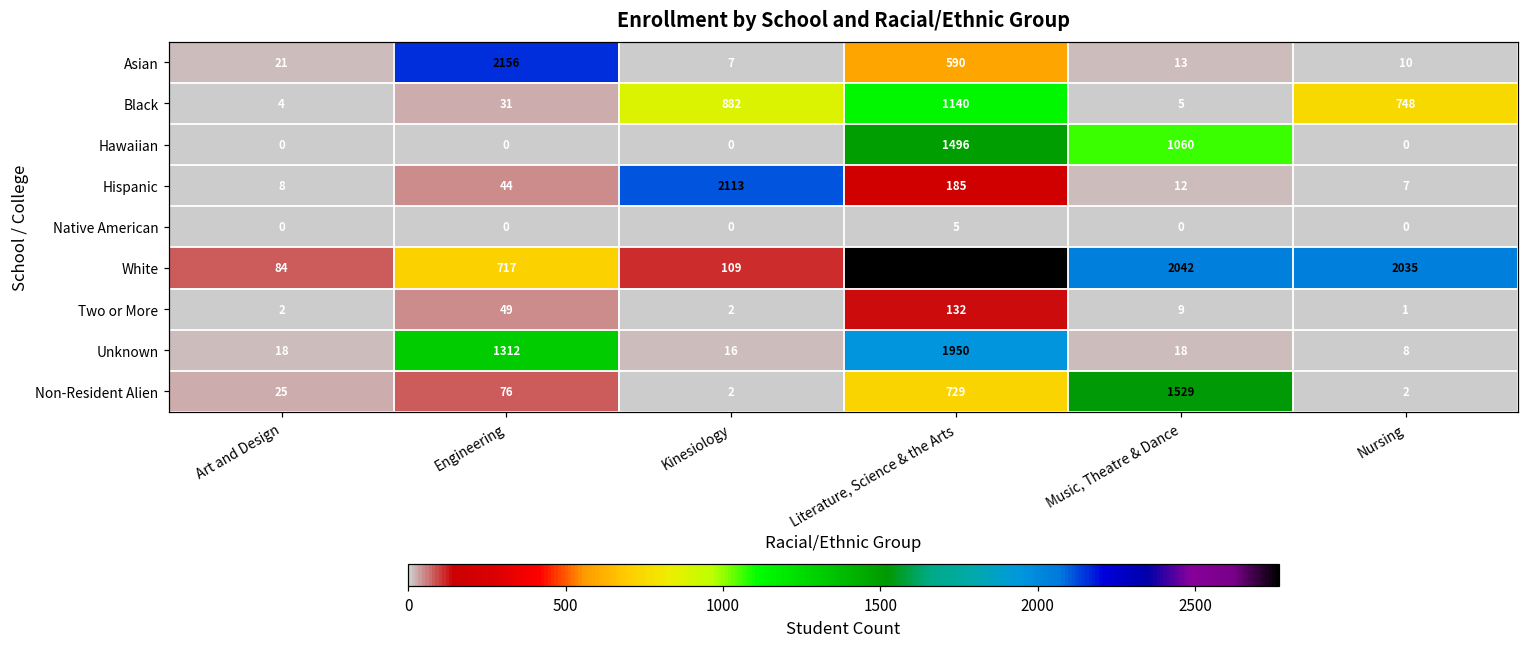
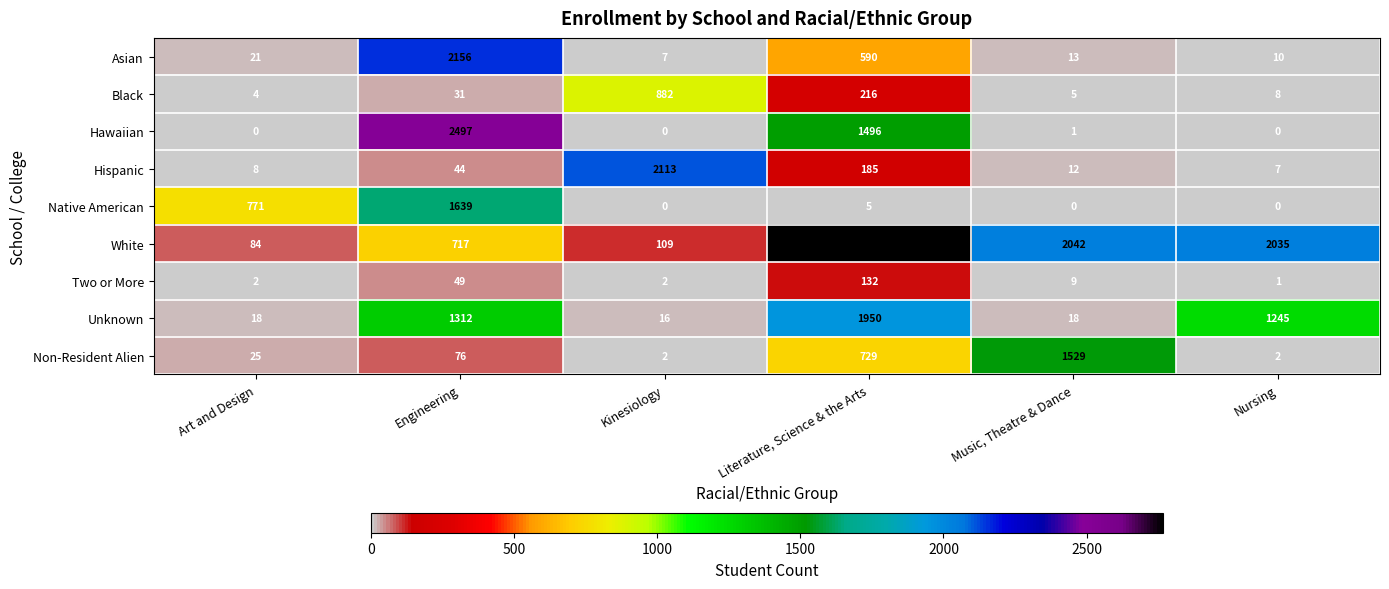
  {
    "Asian": {
      "Art and Design": 21,
      "Engineering": 2156,
      "Kinesiology": 7,
      "Literature, Science & the Arts": 590,
      "Music, Theatre & Dance": 13,
      "Nursing": 10
    },
    "Black": {
      "Art and Design": 4,
      "Engineering": 31,
      "Kinesiology": 882,
-     "Literature, Science & the Arts": 1140,
+     "Literature, Science & the Arts": 216,
      "Music, Theatre & Dance": 5,
-     "Nursing": 748
+     "Nursing": 8
    },
    "Hawaiian": {
      "Art and Design": 0,
-     "Engineering": 0,
+     "Engineering": 2497,
      "Kinesiology": 0,
      "Literature, Science & the Arts": 1496,
-     "Music, Theatre & Dance": 1060,
+     "Music, Theatre & Dance": 1,
      "Nursing": 0
    },
    "Hispanic": {
      "Art and Design": 8,
      "Engineering": 44,
      "Kinesiology": 2113,
      "Literature, Science & the Arts": 185,
      "Music, Theatre & Dance": 12,
      "Nursing": 7
    },
    "Native American": {
-     "Art and Design": 0,
-     "Engineering": 0,
+     "Art and Design": 771,
+     "Engineering": 1639,
      "Kinesiology": 0,
      "Literature, Science & the Arts": 5,
      "Music, Theatre & Dance": 0,
      "Nursing": 0
    },
    "White": {
      "Art and Design": 84,
      "Engineering": 717,
      "Kinesiology": 109,
      "Music, Theatre & Dance": 2042,
      "Nursing": 2035
    },
    "Two or More": {
      "Art and Design": 2,
      "Engineering": 49,
      "Kinesiology": 2,
      "Literature, Science & the Arts": 132,
      "Music, Theatre & Dance": 9,
      "Nursing": 1
    },
    "Unknown": {
      "Art and Design": 18,
      "Engineering": 1312,
      "Kinesiology": 16,
      "Literature, Science & the Arts": 1950,
      "Music, Theatre & Dance": 18,
-     "Nursing": 8
+     "Nursing": 1245
    },
    "Non-Resident Alien": {
      "Art and Design": 25,
      "Engineering": 76,
      "Kinesiology": 2,
      "Literature, Science & the Arts": 729,
      "Music, Theatre & Dance": 1529,
      "Nursing": 2
    }
  }
